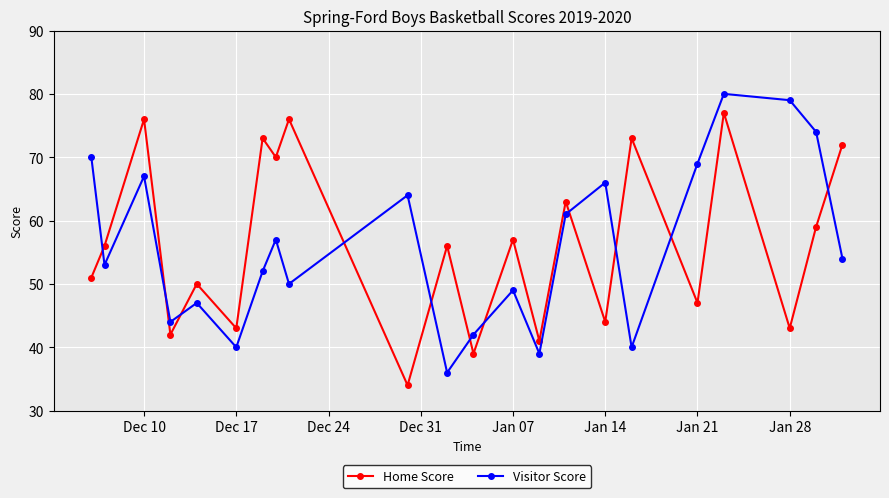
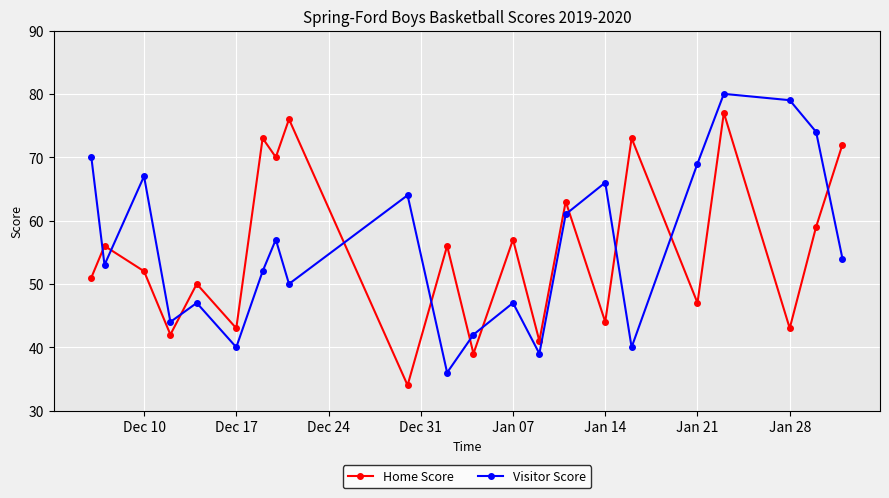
  {
    "Home Score": {
-     "Dec 10": 76,
+     "Dec 10": 52,
      "Dec 17": 43,
      "Jan 07": 57,
      "Jan 14": 44,
      "Jan 21": 47,
      "Jan 28": 43
    },
    "Visitor Score": {
      "Dec 10": 67,
      "Dec 17": 40,
-     "Jan 07": 49,
+     "Jan 07": 47,
      "Jan 14": 66,
      "Jan 21": 69,
      "Jan 28": 79
    }
  }
